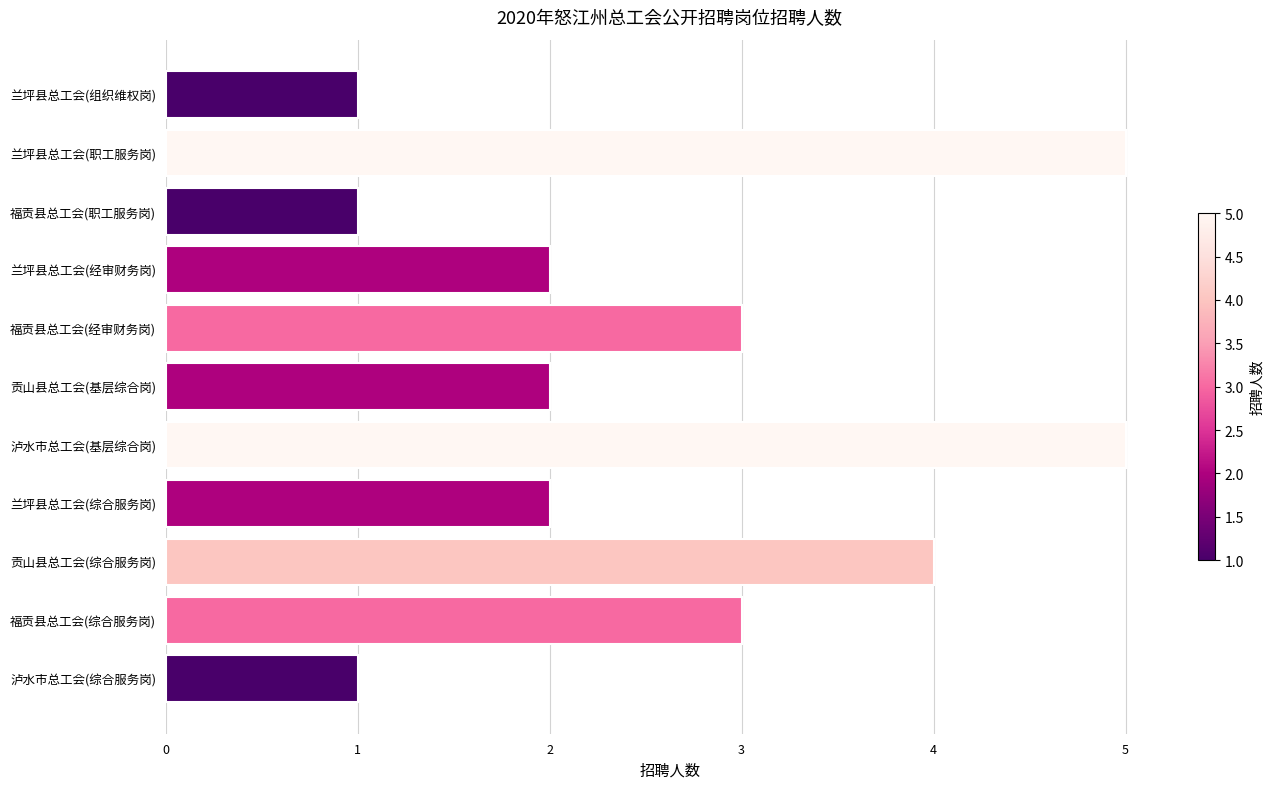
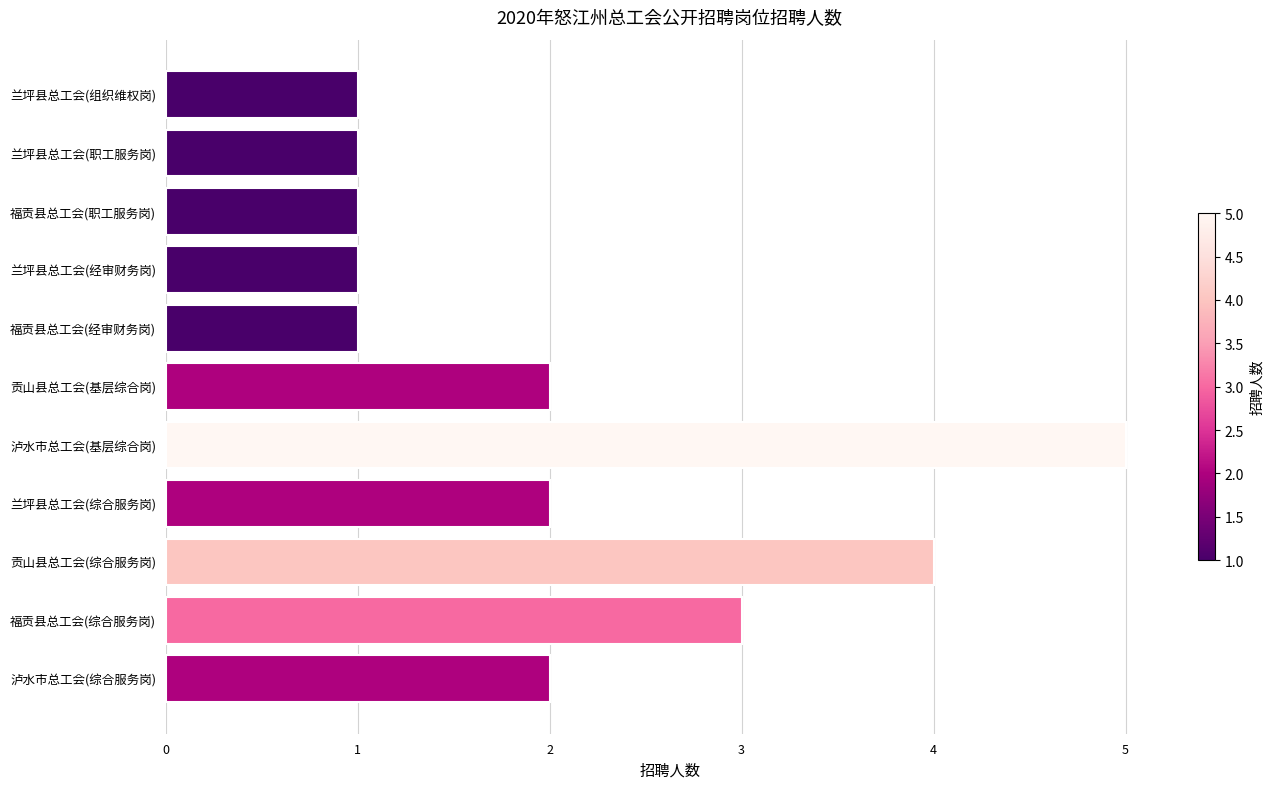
  {
    "兰坪县总工会(组织维权岗)": 1,
-   "兰坪县总工会(职工服务岗)": 5,
+   "兰坪县总工会(职工服务岗)": 1,
    "福贡县总工会(职工服务岗)": 1,
-   "兰坪县总工会(经审财务岗)": 2,
-   "福贡县总工会(经审财务岗)": 3,
+   "兰坪县总工会(经审财务岗)": 1,
+   "福贡县总工会(经审财务岗)": 1,
    "贡山县总工会(基层综合岗)": 2,
    "泸水市总工会(基层综合岗)": 5,
    "兰坪县总工会(综合服务岗)": 2,
    "贡山县总工会(综合服务岗)": 4,
    "福贡县总工会(综合服务岗)": 3,
-   "泸水市总工会(综合服务岗)": 1
+   "泸水市总工会(综合服务岗)": 2
  }
